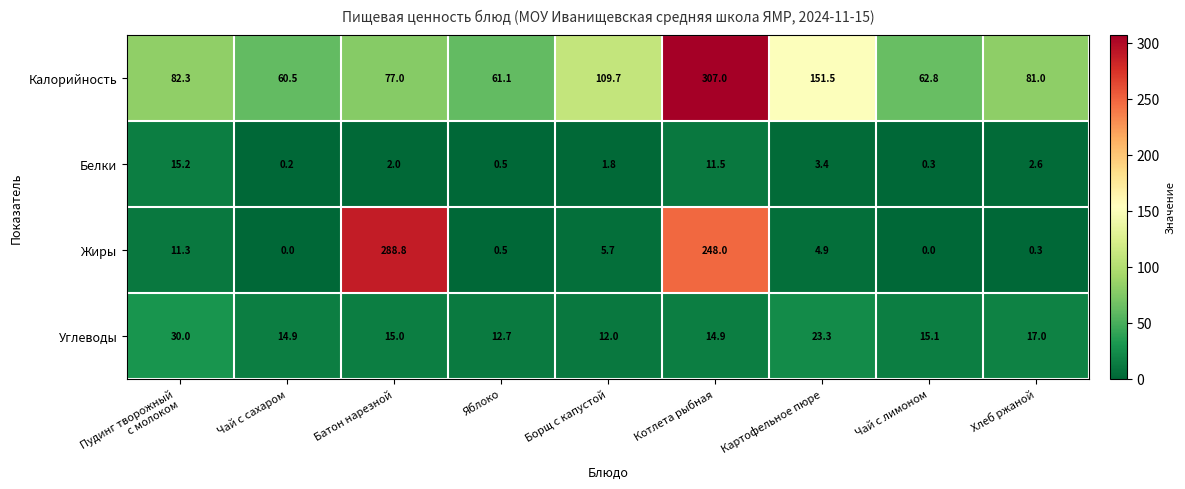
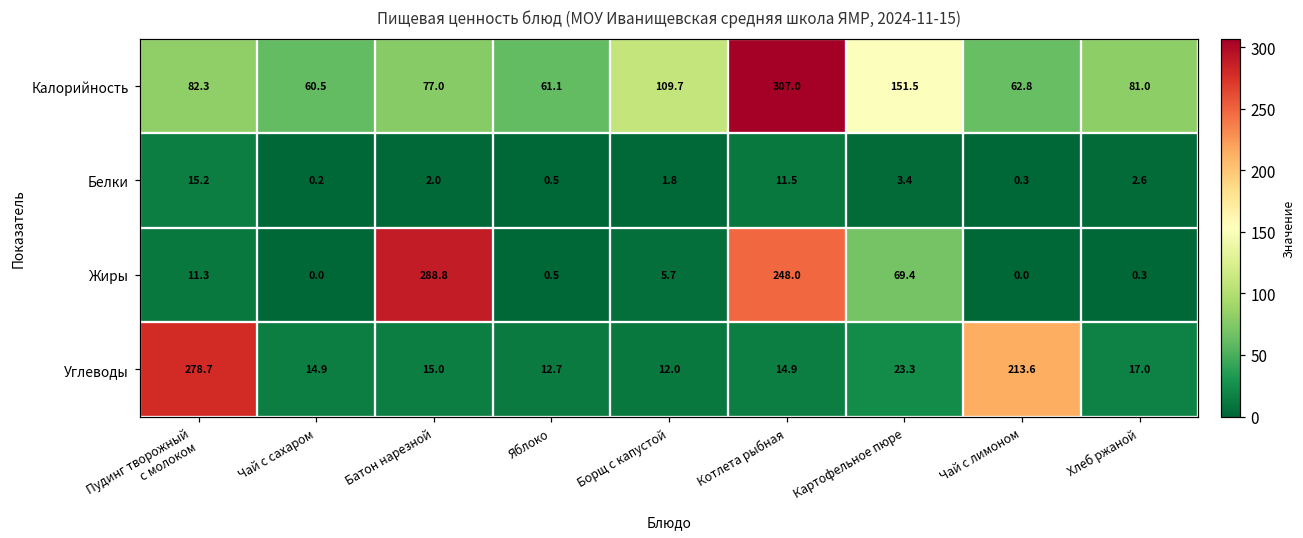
  {
    "Калорийность": {
      "Пудинг творожный с молоком": 82.3,
      "Чай с сахаром": 60.5,
      "Батон нарезной": 77.0,
      "Яблоко": 61.1,
      "Борщ с капустой": 109.7,
      "Котлета рыбная": 307.0,
      "Картофельное пюре": 151.5,
      "Чай с лимоном": 62.8,
      "Хлеб ржаной": 81.0
    },
    "Белки": {
      "Пудинг творожный с молоком": 15.2,
      "Чай с сахаром": 0.2,
      "Батон нарезной": 2.0,
      "Яблоко": 0.5,
      "Борщ с капустой": 1.8,
      "Котлета рыбная": 11.5,
      "Картофельное пюре": 3.4,
      "Чай с лимоном": 0.3,
      "Хлеб ржаной": 2.6
    },
    "Жиры": {
      "Пудинг творожный с молоком": 11.3,
      "Чай с сахаром": 0.0,
      "Батон нарезной": 288.8,
      "Яблоко": 0.5,
      "Борщ с капустой": 5.7,
      "Котлета рыбная": 248.0,
-     "Картофельное пюре": 4.9,
+     "Картофельное пюре": 69.4,
      "Чай с лимоном": 0.0,
      "Хлеб ржаной": 0.3
    },
    "Углеводы": {
-     "Пудинг творожный с молоком": 30.0,
+     "Пудинг творожный с молоком": 278.7,
      "Чай с сахаром": 14.9,
      "Батон нарезной": 15.0,
      "Яблоко": 12.7,
      "Борщ с капустой": 12.0,
      "Котлета рыбная": 14.9,
      "Картофельное пюре": 23.3,
-     "Чай с лимоном": 15.1,
+     "Чай с лимоном": 213.6,
      "Хлеб ржаной": 17.0
    }
  }
